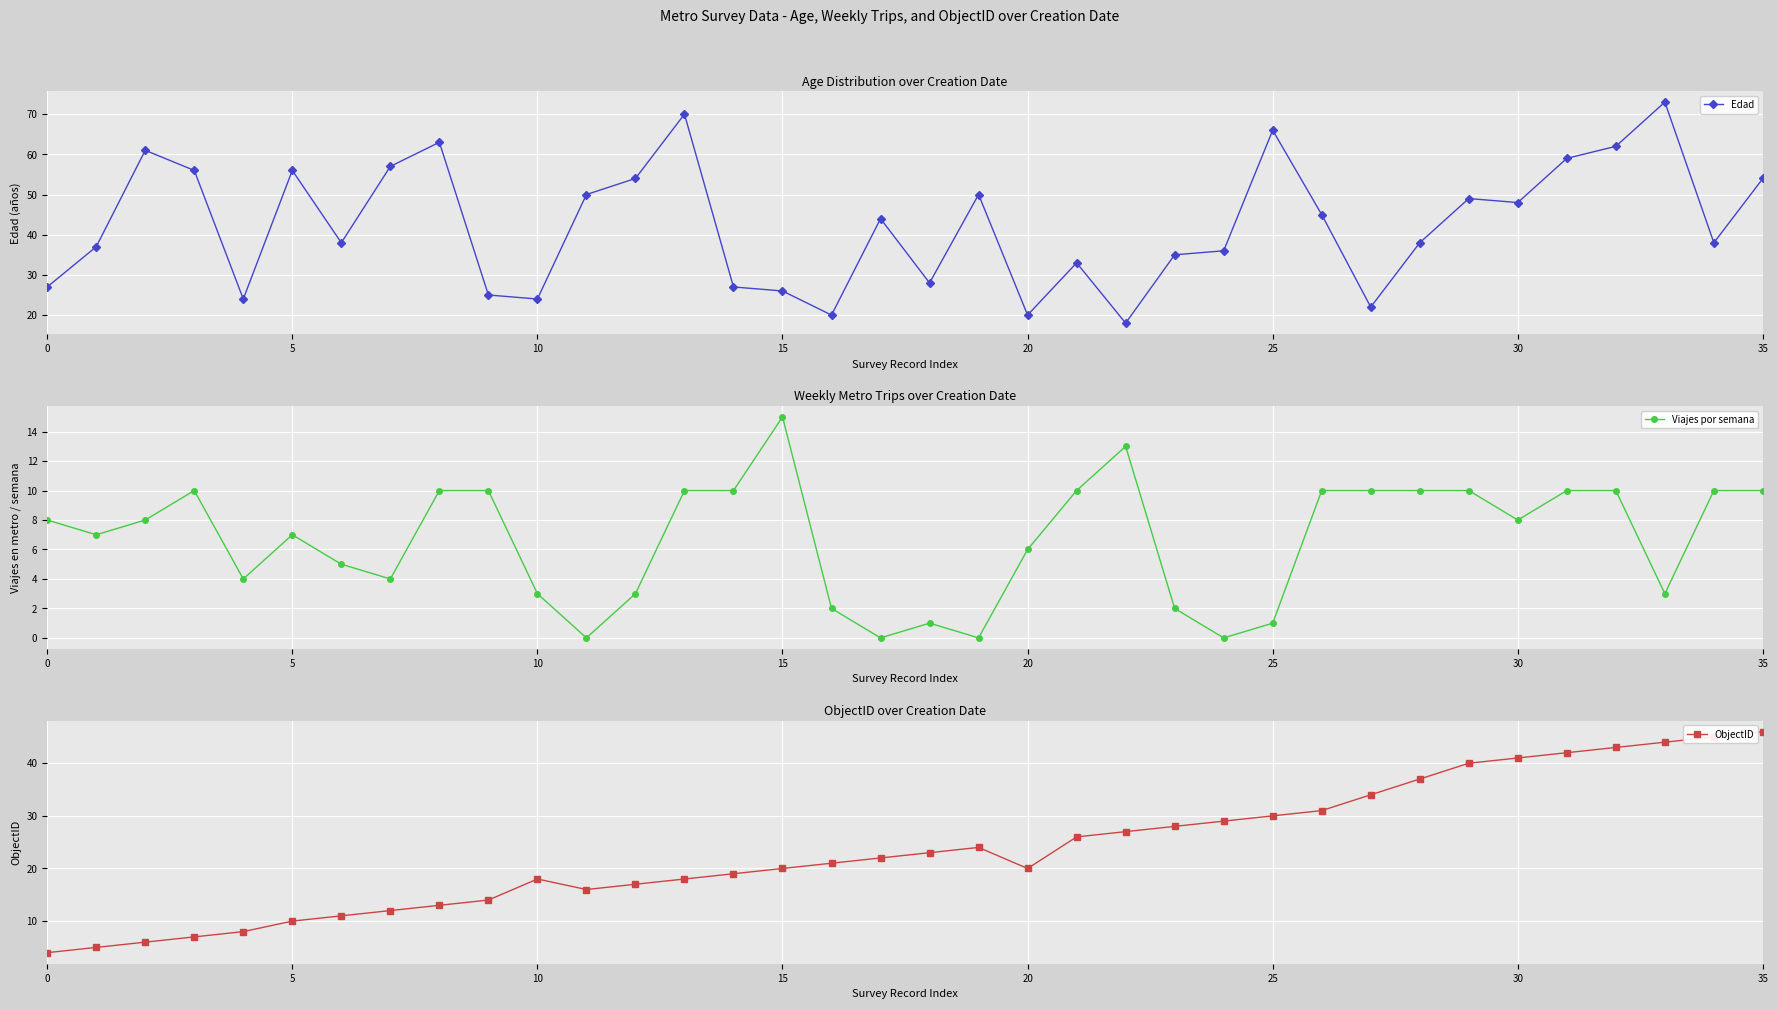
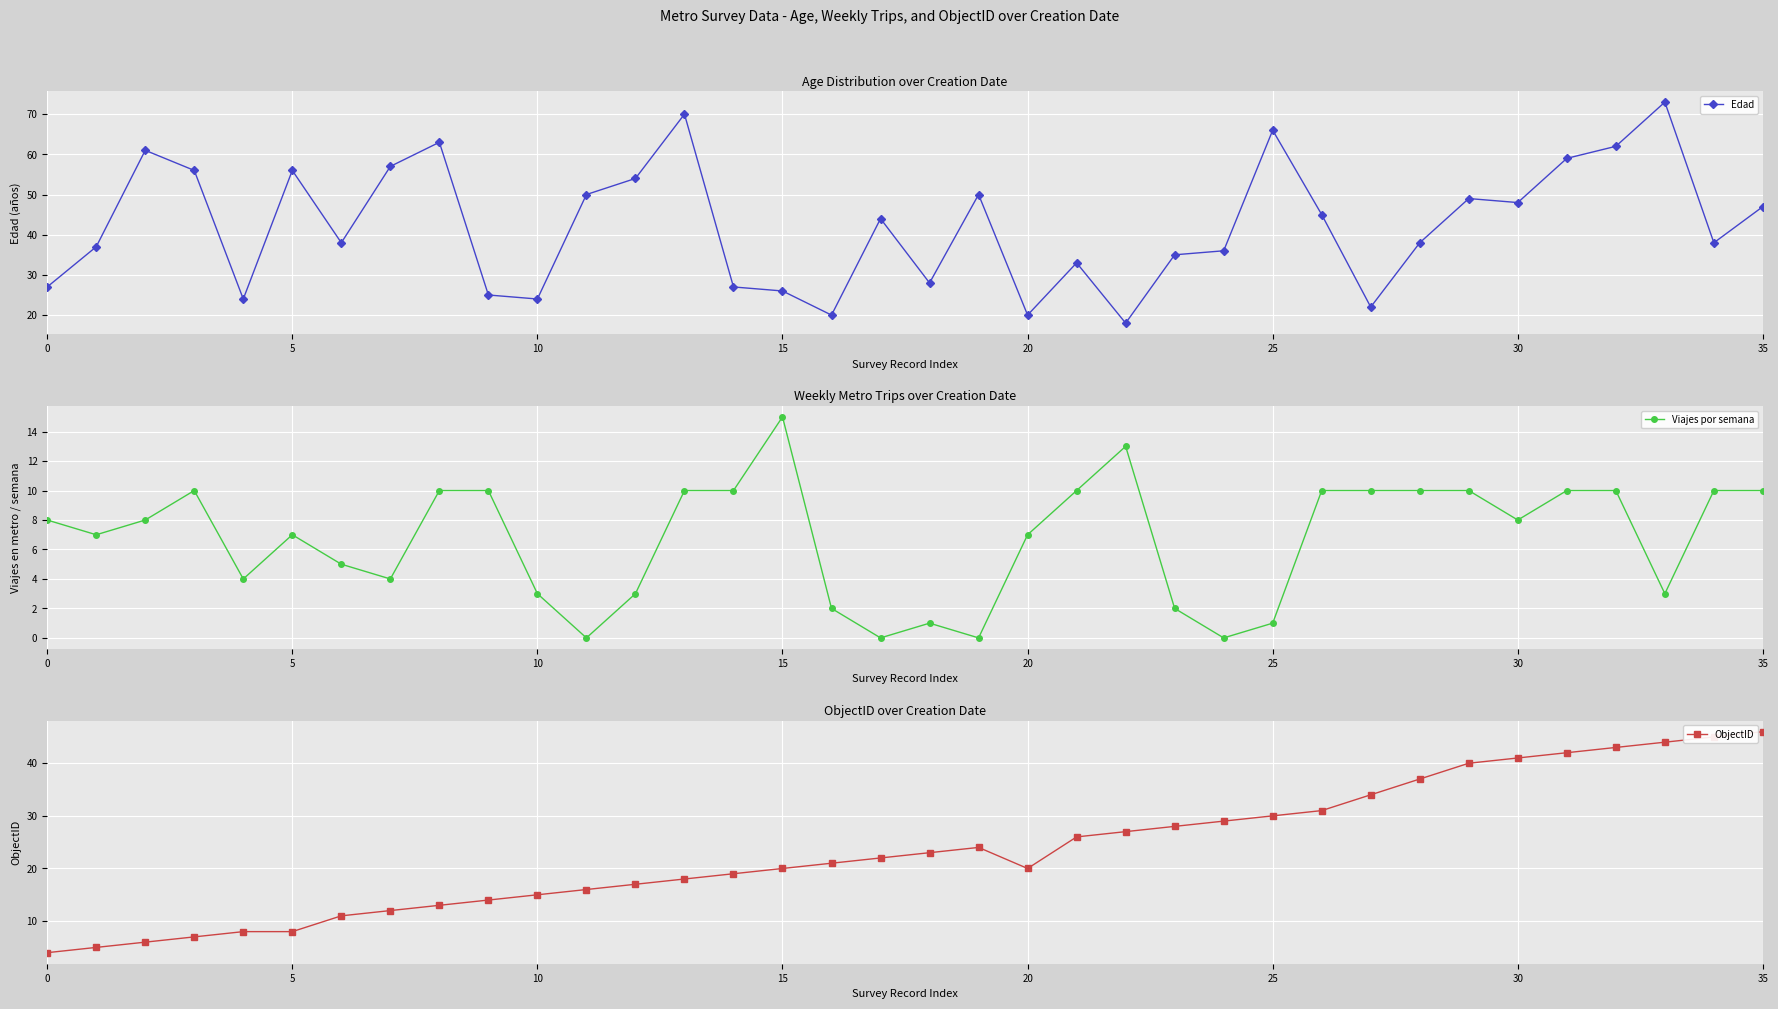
  {
    "Age Distribution over Creation Date": {
      "0": 27,
      "5": 56,
      "10": 24,
      "15": 26,
      "20": 20,
      "25": 66,
      "30": 48,
-     "35": 54
+     "35": 47
    },
    "Weekly Metro Trips over Creation Date": {
      "0": 8,
      "5": 7,
      "10": 3,
      "15": 15,
-     "20": 6,
+     "20": 7,
      "25": 1,
      "30": 8,
      "35": 10
    },
    "ObjectID over Creation Date": {
      "0": 4,
-     "5": 10,
-     "10": 18,
+     "5": 8,
+     "10": 15,
      "15": 20,
      "20": 20,
      "25": 30,
      "30": 41,
      "35": 46
    }
  }
